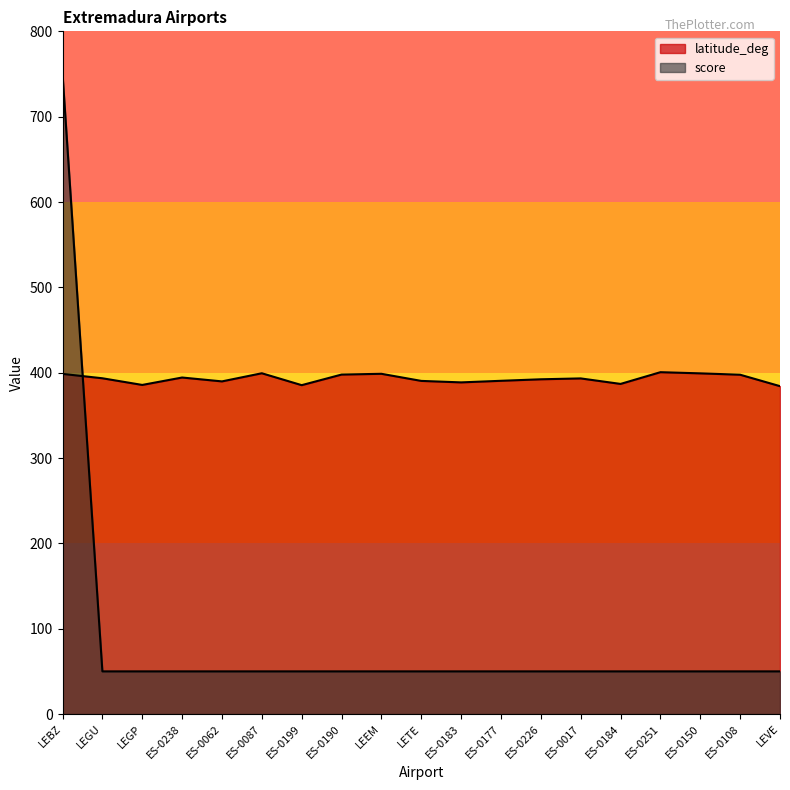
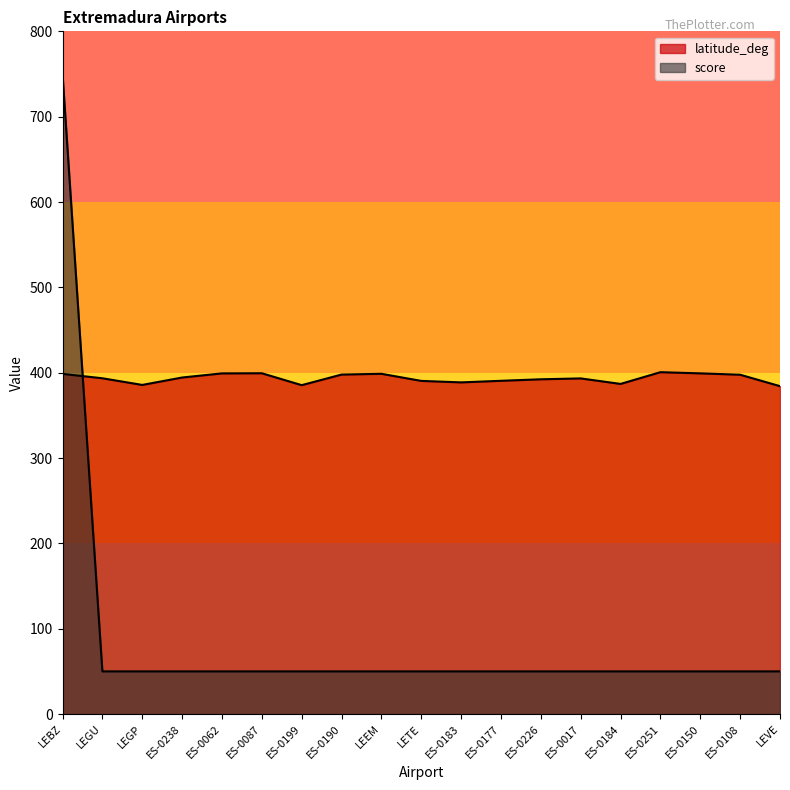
  {
    "latitude_deg": {
      "LEBZ": 400,
      "LEGU": 390,
      "LEGP": 390,
      "ES-0238": 390,
-     "ES-0062": 390,
+     "ES-0062": 400,
      "ES-0087": 400,
      "ES-0199": 390,
      "ES-0190": 400,
      "LEEM": 400,
      "LETE": 390,
      "ES-0183": 390,
      "ES-0177": 390,
      "ES-0226": 390,
      "ES-0017": 390,
      "ES-0184": 390,
      "ES-0251": 400,
      "ES-0150": 400,
      "ES-0108": 400,
      "LEVE": 380
    },
    "score": {
      "LEBZ": 750,
      "LEGU": 50,
      "LEGP": 50,
      "ES-0238": 50,
      "ES-0062": 50,
      "ES-0087": 50,
      "ES-0199": 50,
      "ES-0190": 50,
      "LEEM": 50,
      "LETE": 50,
      "ES-0183": 50,
      "ES-0177": 50,
      "ES-0226": 50,
      "ES-0017": 50,
      "ES-0184": 50,
      "ES-0251": 50,
      "ES-0150": 50,
      "ES-0108": 50,
      "LEVE": 50
    }
  }
